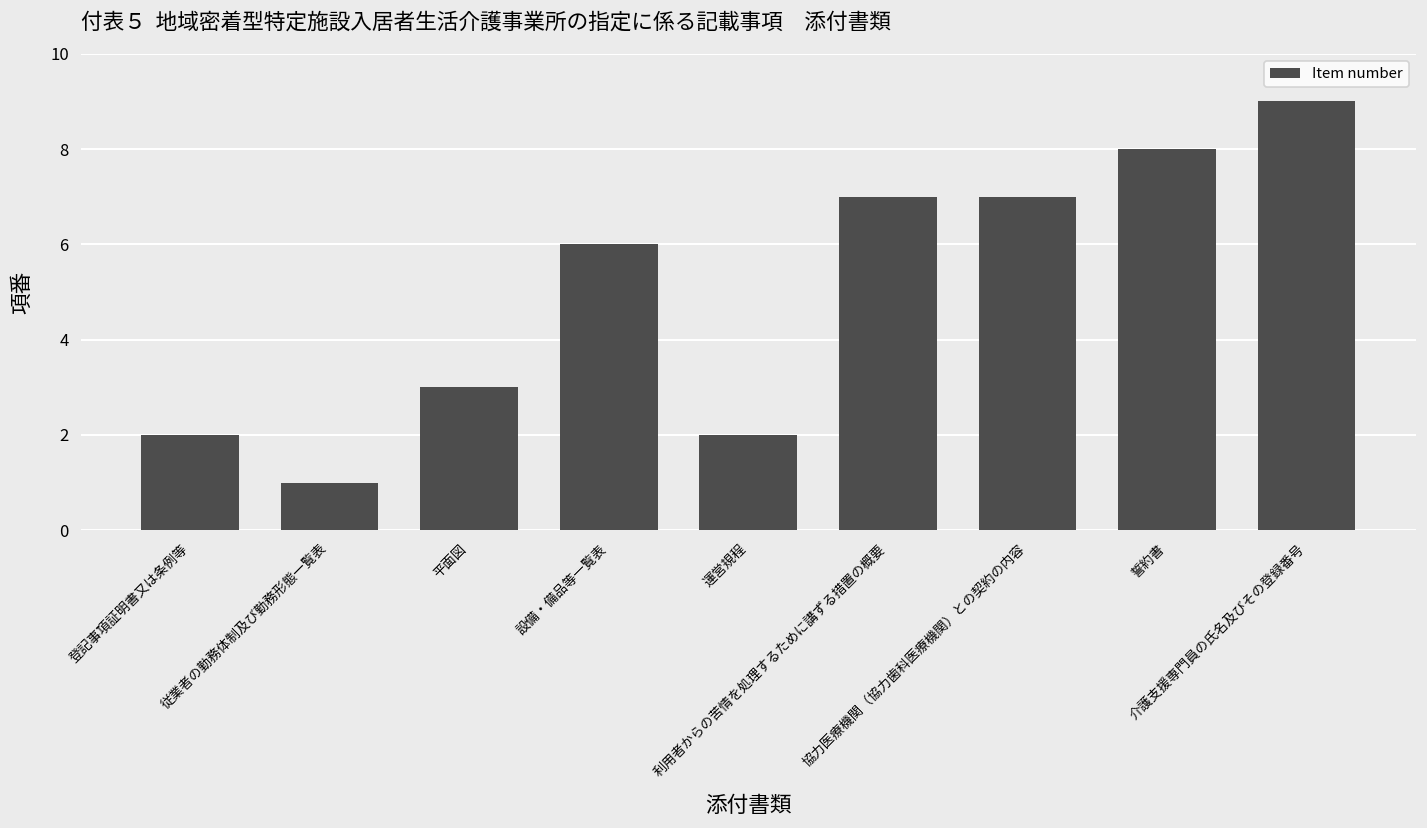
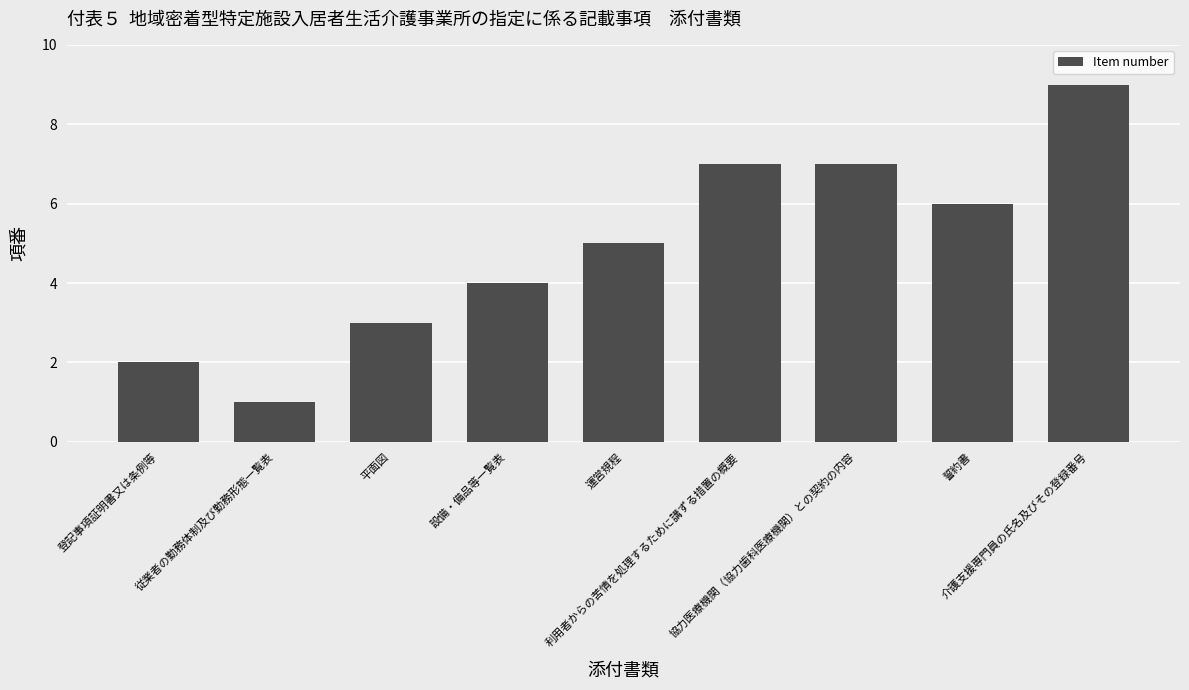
  {
    "登記事項証明書又は条例等": 2,
    "従業者の勤務体制及び勤務形態一覧表": 1,
    "平面図": 3,
-   "設備・備品等一覧表": 6,
-   "運営規程": 2,
+   "設備・備品等一覧表": 4,
+   "運営規程": 5,
    "利用者からの苦情を処理するために講ずる措置の概要": 7,
    "協力医療機関（協力歯科医療機関）との契約の内容": 7,
-   "誓約書": 8,
+   "誓約書": 6,
    "介護支援専門員の氏名及びその登録番号": 9
  }
